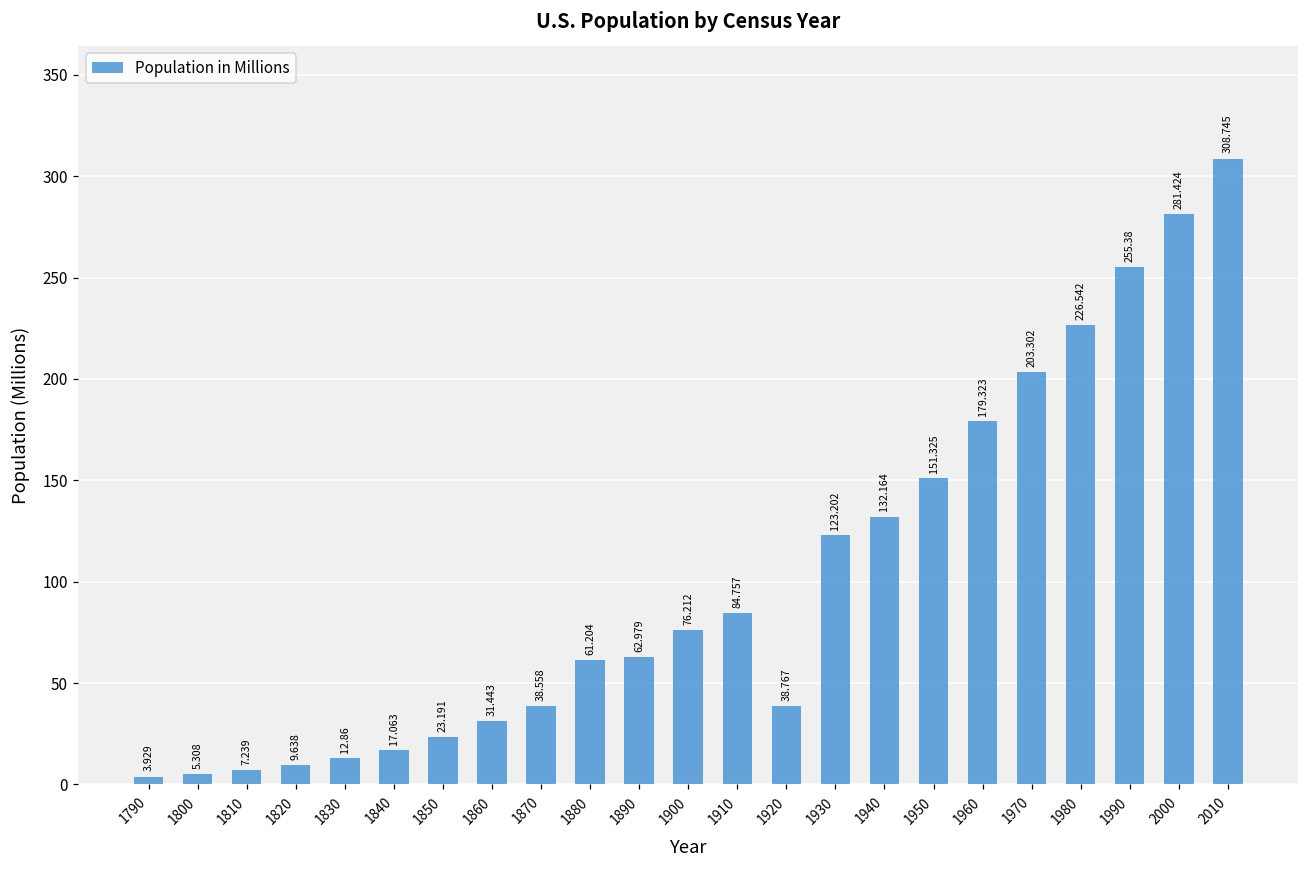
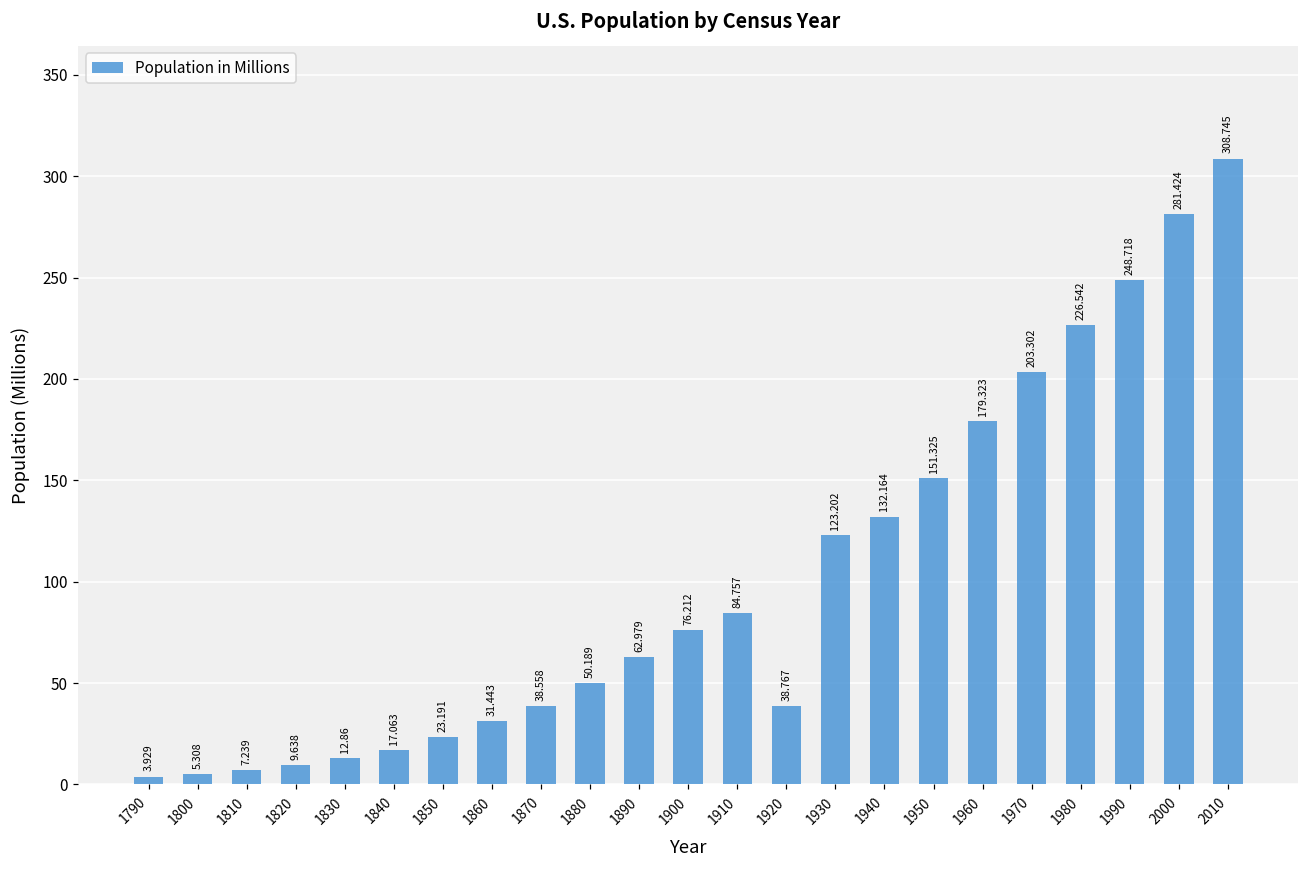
  {
    "1790": 3.929,
    "1800": 5.308,
    "1810": 7.239,
    "1820": 9.638,
    "1830": 12.86,
    "1840": 17.063,
    "1850": 23.191,
    "1860": 31.443,
    "1870": 38.558,
-   "1880": 61.204,
+   "1880": 50.189,
    "1890": 62.979,
    "1900": 76.212,
    "1910": 84.757,
    "1920": 38.767,
    "1930": 123.202,
    "1940": 132.164,
    "1950": 151.325,
    "1960": 179.323,
    "1970": 203.302,
    "1980": 226.542,
-   "1990": 255.38,
+   "1990": 248.718,
    "2000": 281.424,
    "2010": 308.745
  }
